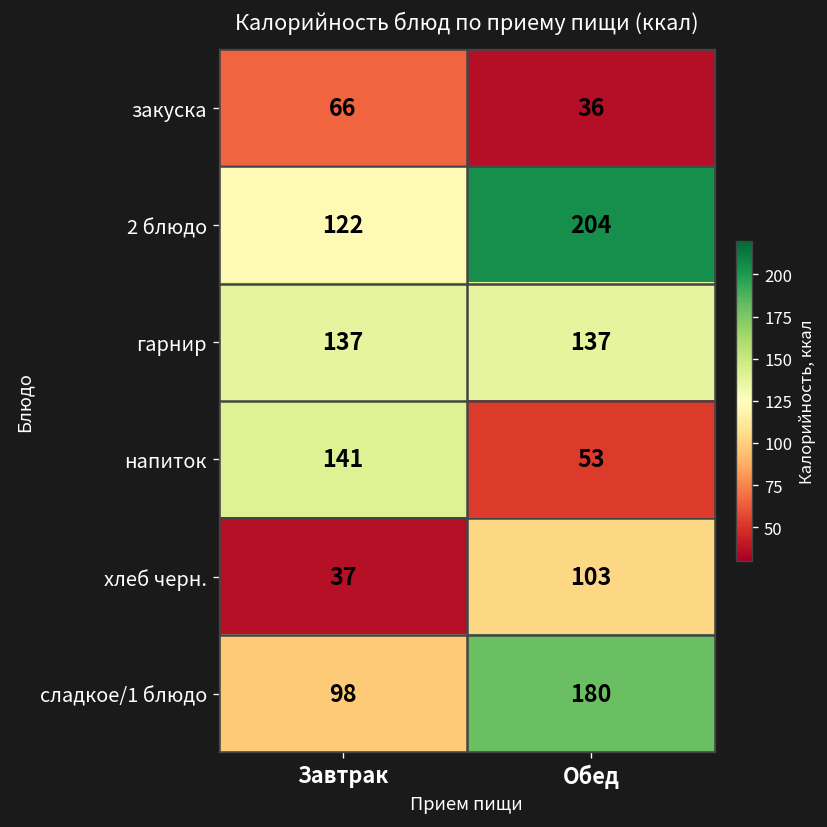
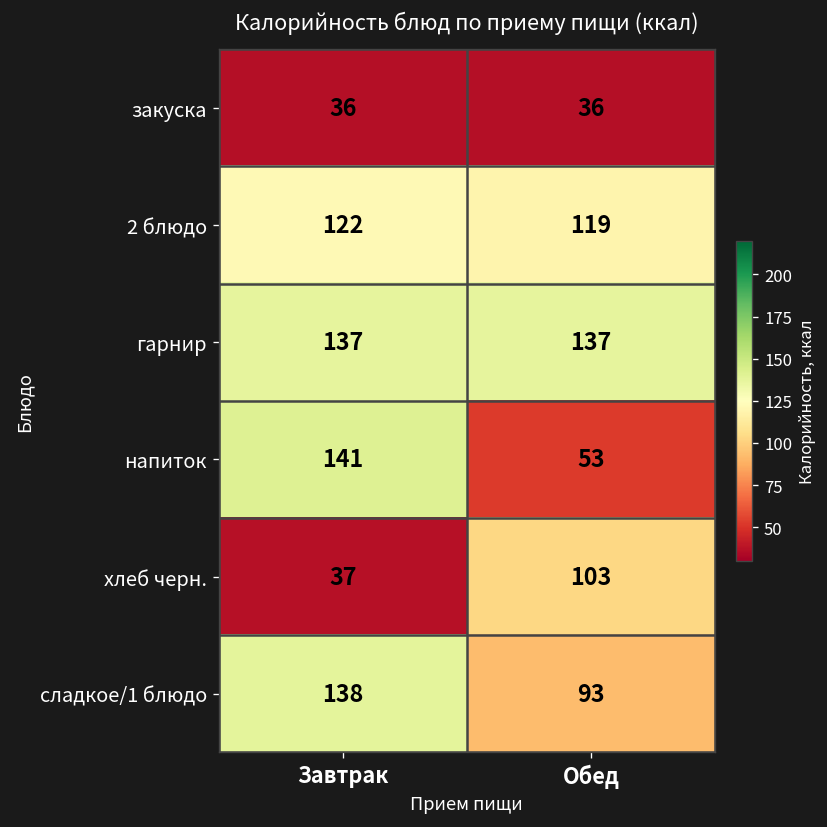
  {
    "закуска": {
-     "Завтрак": 66,
+     "Завтрак": 36,
      "Обед": 36
    },
    "2 блюдо": {
      "Завтрак": 122,
-     "Обед": 204
+     "Обед": 119
    },
    "гарнир": {
      "Завтрак": 137,
      "Обед": 137
    },
    "напиток": {
      "Завтрак": 141,
      "Обед": 53
    },
    "хлеб черн.": {
      "Завтрак": 37,
      "Обед": 103
    },
    "сладкое/1 блюдо": {
-     "Завтрак": 98,
-     "Обед": 180
+     "Завтрак": 138,
+     "Обед": 93
    }
  }
